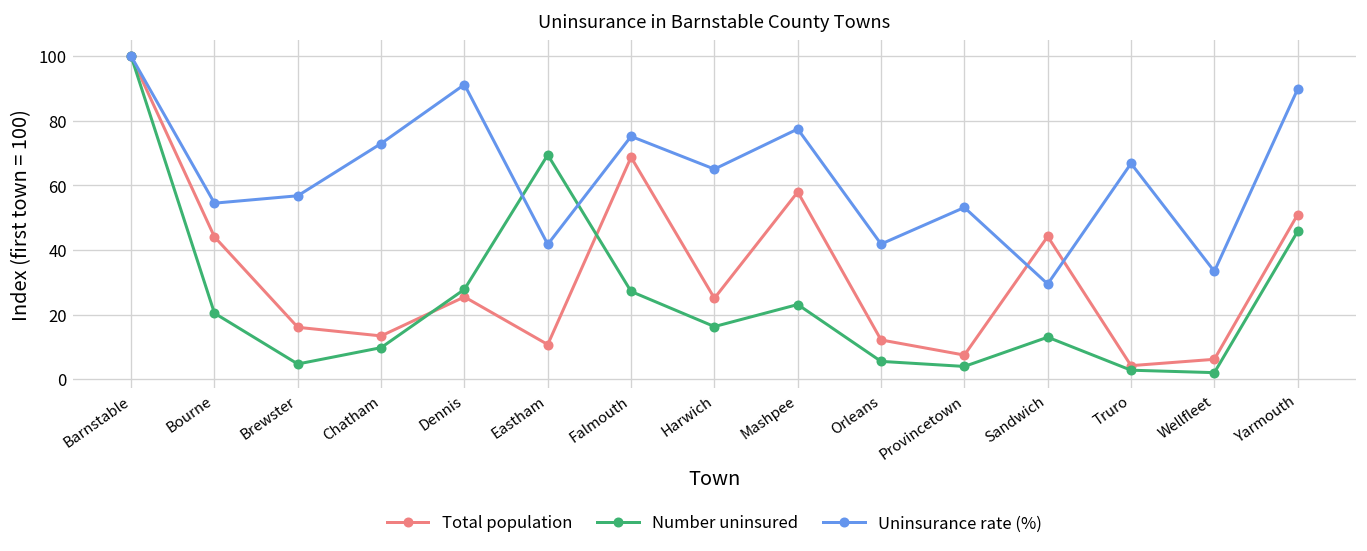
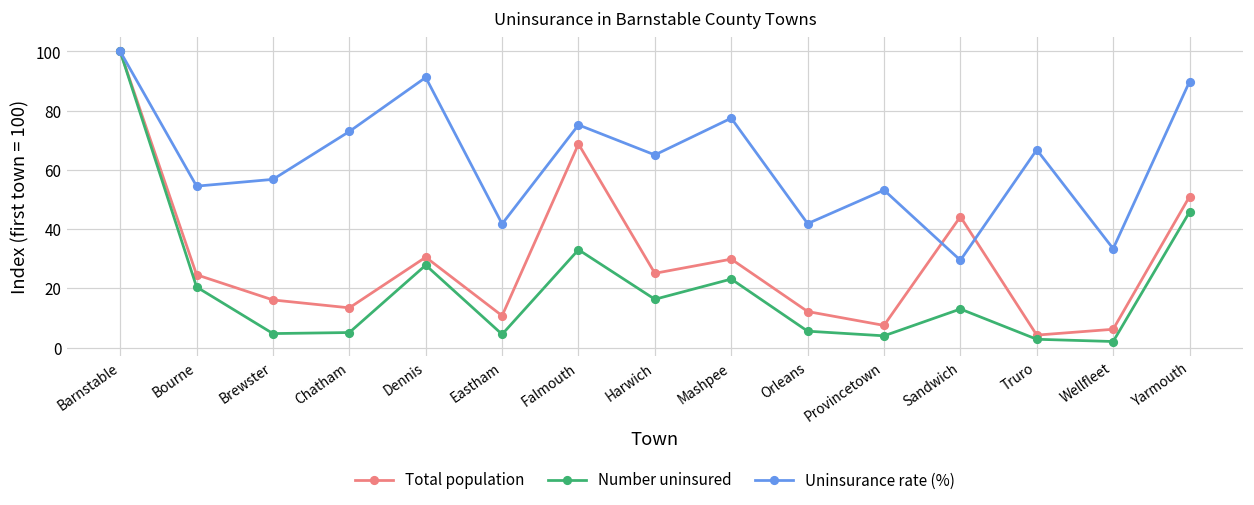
  {
    "Total population": {
-     "Bourne": 44,
+     "Bourne": 25,
      "Brewster": 16,
      "Chatham": 13,
-     "Dennis": 26,
+     "Dennis": 31,
      "Eastham": 11,
      "Falmouth": 69,
      "Harwich": 25,
-     "Mashpee": 58,
+     "Mashpee": 30,
      "Orleans": 12,
      "Provincetown": 8,
      "Sandwich": 44,
      "Truro": 4,
      "Wellfleet": 6,
      "Yarmouth": 51
    },
    "Number uninsured": {
      "Bourne": 20,
      "Brewster": 5,
-     "Chatham": 10,
+     "Chatham": 5,
      "Dennis": 28,
-     "Eastham": 69,
-     "Falmouth": 27,
+     "Eastham": 4,
+     "Falmouth": 33,
      "Harwich": 16,
      "Mashpee": 23,
      "Orleans": 6,
      "Provincetown": 4,
      "Sandwich": 13,
      "Truro": 3,
      "Wellfleet": 2,
      "Yarmouth": 46
    },
    "Uninsurance rate (%)": {
      "Bourne": 55,
      "Brewster": 57,
      "Chatham": 73,
      "Dennis": 91,
      "Eastham": 42,
      "Falmouth": 75,
      "Harwich": 65,
      "Mashpee": 77,
      "Orleans": 42,
      "Provincetown": 53,
      "Sandwich": 30,
      "Truro": 67,
      "Wellfleet": 33,
      "Yarmouth": 90
    }
  }
